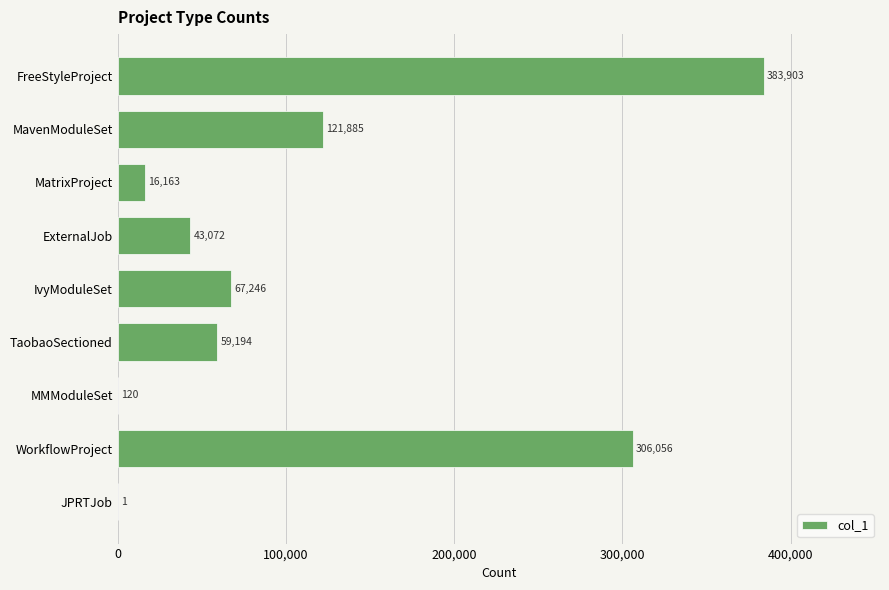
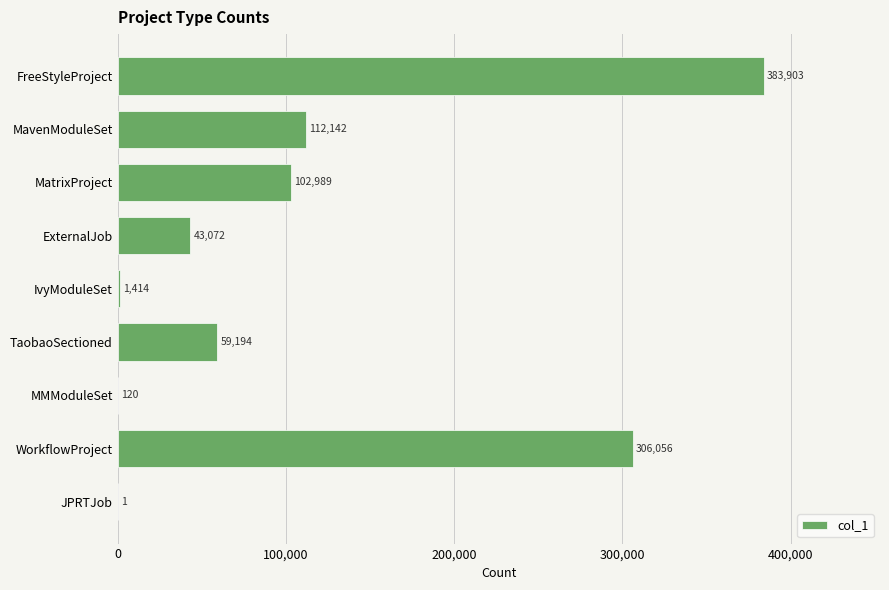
  {
    "FreeStyleProject": "383,903",
-   "MavenModuleSet": "121,885",
-   "MatrixProject": "16,163",
+   "MavenModuleSet": "112,142",
+   "MatrixProject": "102,989",
    "ExternalJob": "43,072",
-   "IvyModuleSet": "67,246",
+   "IvyModuleSet": "1,414",
    "TaobaoSectioned": "59,194",
    "MMModuleSet": "120",
    "WorkflowProject": "306,056",
    "JPRTJob": "1"
  }
